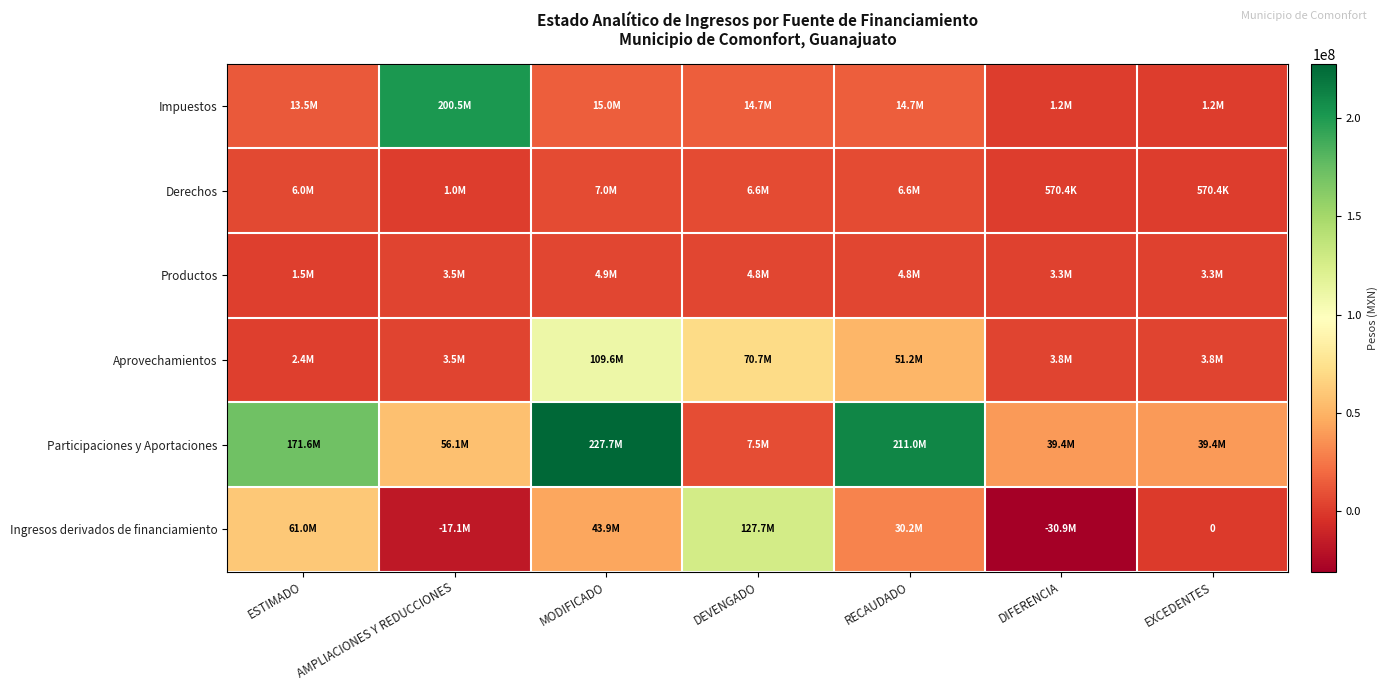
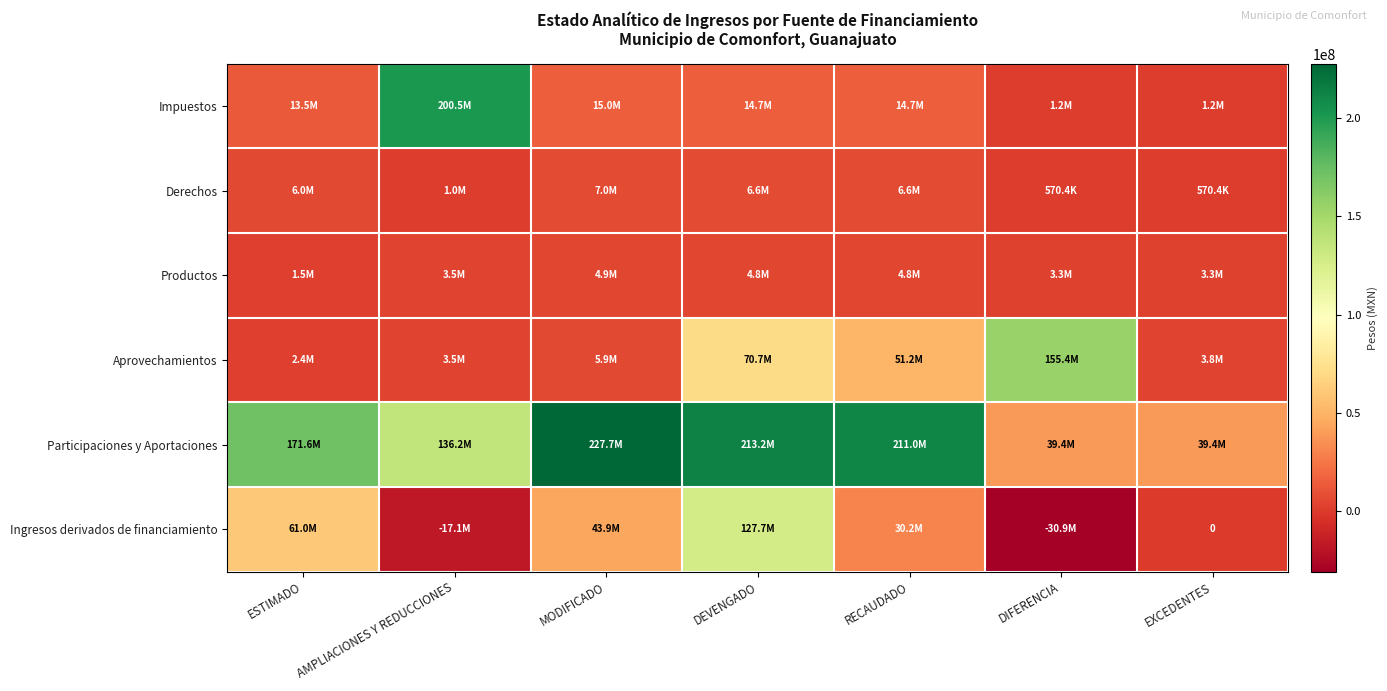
  {
    "Impuestos": {
      "ESTIMADO": "13.5M",
      "AMPLIACIONES Y REDUCCIONES": "200.5M",
      "MODIFICADO": "15.0M",
      "DEVENGADO": "14.7M",
      "RECAUDADO": "14.7M",
      "DIFERENCIA": "1.2M",
      "EXCEDENTES": "1.2M"
    },
    "Derechos": {
      "ESTIMADO": "6.0M",
      "AMPLIACIONES Y REDUCCIONES": "1.0M",
      "MODIFICADO": "7.0M",
      "DEVENGADO": "6.6M",
      "RECAUDADO": "6.6M",
      "DIFERENCIA": "570.4K",
      "EXCEDENTES": "570.4K"
    },
    "Productos": {
      "ESTIMADO": "1.5M",
      "AMPLIACIONES Y REDUCCIONES": "3.5M",
      "MODIFICADO": "4.9M",
      "DEVENGADO": "4.8M",
      "RECAUDADO": "4.8M",
      "DIFERENCIA": "3.3M",
      "EXCEDENTES": "3.3M"
    },
    "Aprovechamientos": {
      "ESTIMADO": "2.4M",
      "AMPLIACIONES Y REDUCCIONES": "3.5M",
-     "MODIFICADO": "109.6M",
+     "MODIFICADO": "5.9M",
      "DEVENGADO": "70.7M",
      "RECAUDADO": "51.2M",
-     "DIFERENCIA": "3.8M",
+     "DIFERENCIA": "155.4M",
      "EXCEDENTES": "3.8M"
    },
    "Participaciones y Aportaciones": {
      "ESTIMADO": "171.6M",
-     "AMPLIACIONES Y REDUCCIONES": "56.1M",
+     "AMPLIACIONES Y REDUCCIONES": "136.2M",
      "MODIFICADO": "227.7M",
-     "DEVENGADO": "7.5M",
+     "DEVENGADO": "213.2M",
      "RECAUDADO": "211.0M",
      "DIFERENCIA": "39.4M",
      "EXCEDENTES": "39.4M"
    },
    "Ingresos derivados de financiamiento": {
      "ESTIMADO": "61.0M",
      "AMPLIACIONES Y REDUCCIONES": "-17.1M",
      "MODIFICADO": "43.9M",
      "DEVENGADO": "127.7M",
      "RECAUDADO": "30.2M",
      "DIFERENCIA": "-30.9M",
      "EXCEDENTES": "0"
    }
  }
